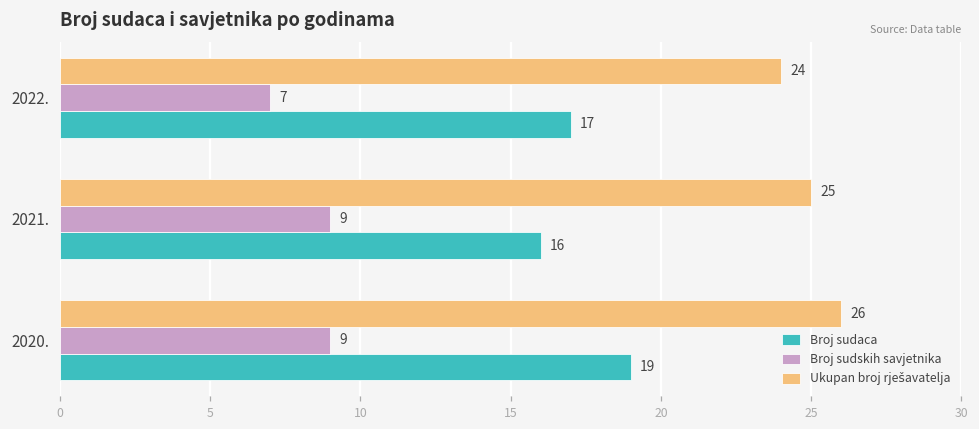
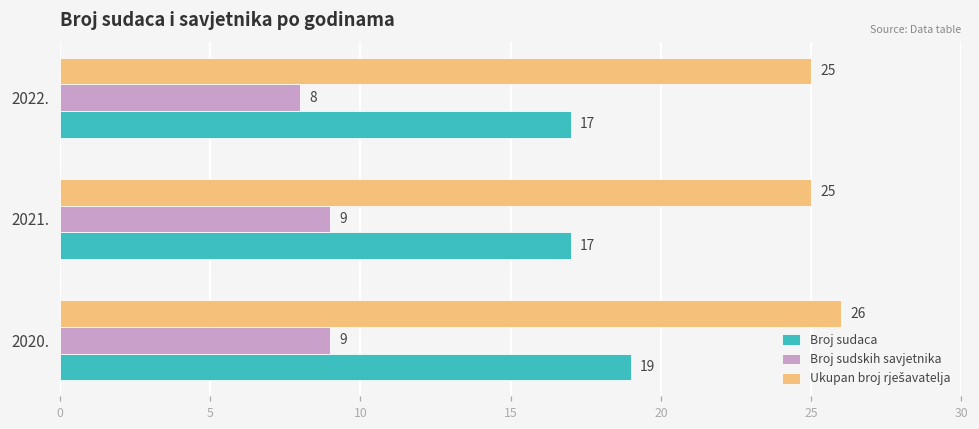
  {
    "Broj sudaca": {
      "2022.": 17,
-     "2021.": 16,
+     "2021.": 17,
      "2020.": 19
    },
    "Broj sudskih savjetnika": {
-     "2022.": 7,
+     "2022.": 8,
      "2021.": 9,
      "2020.": 9
    },
    "Ukupan broj rješavatelja": {
-     "2022.": 24,
+     "2022.": 25,
      "2021.": 25,
      "2020.": 26
    }
  }
